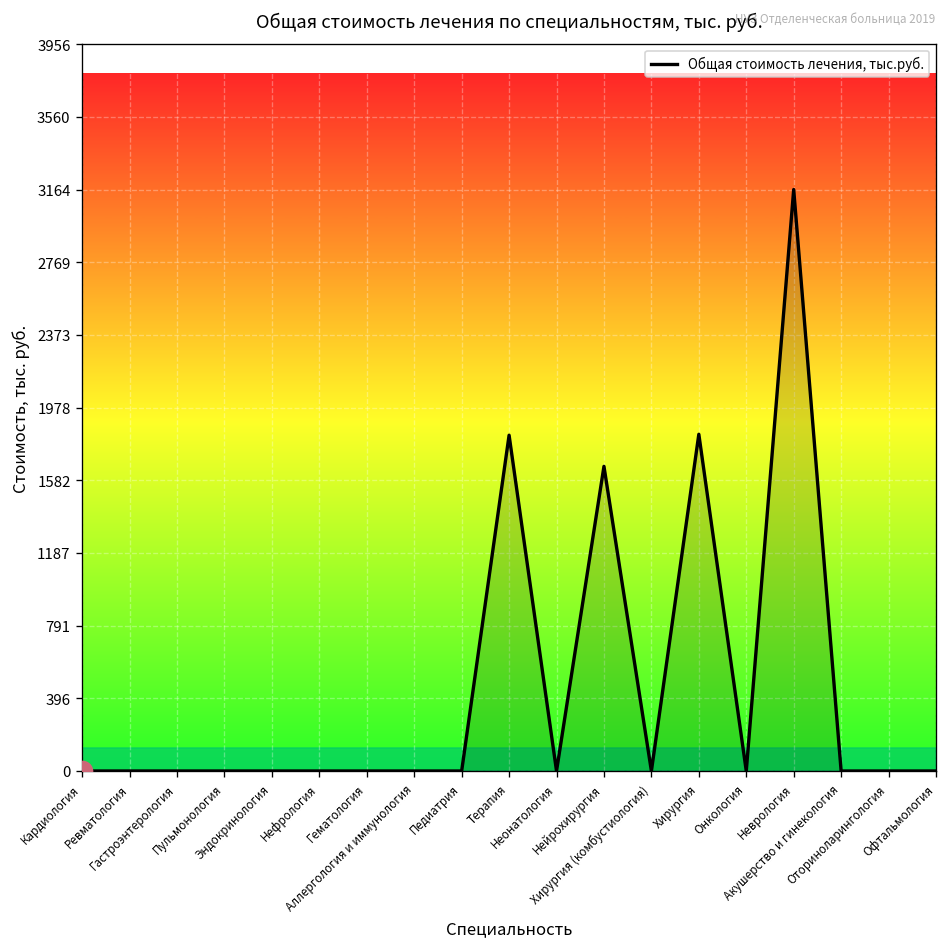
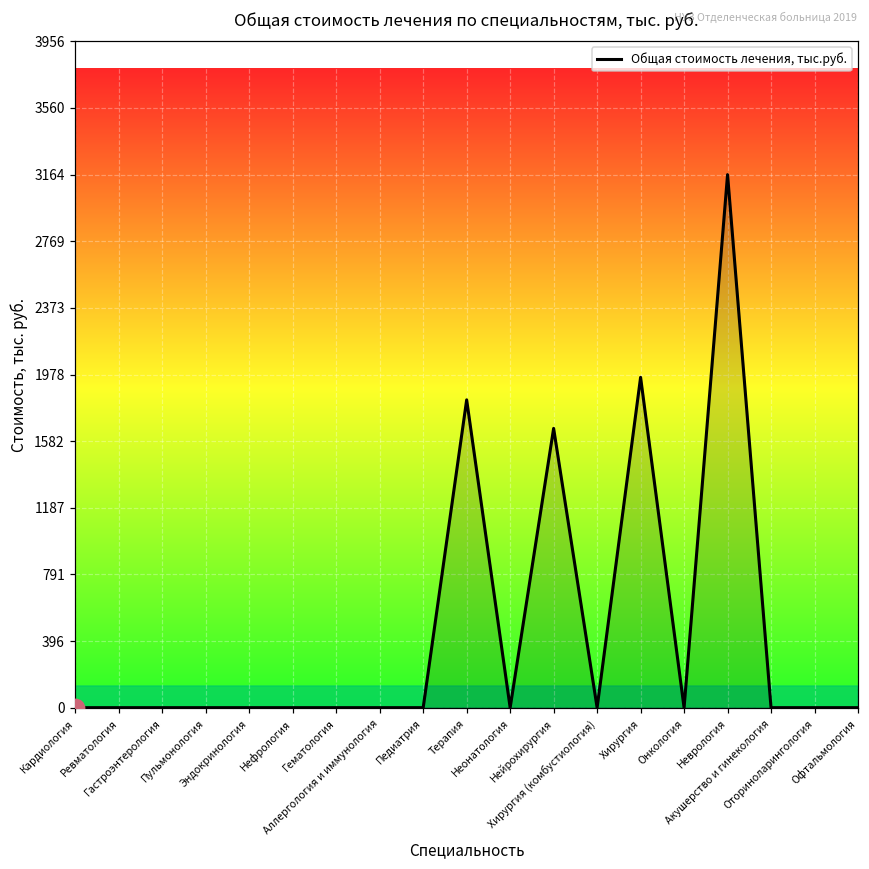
  {
    "Общая стоимость лечения, тыс.руб.": {
      "Терапия": 1830,
      "Нейрохирургия": 1660,
-     "Хирургия": 1830,
+     "Хирургия": 1960,
      "Неврология": 3160
    }
  }
